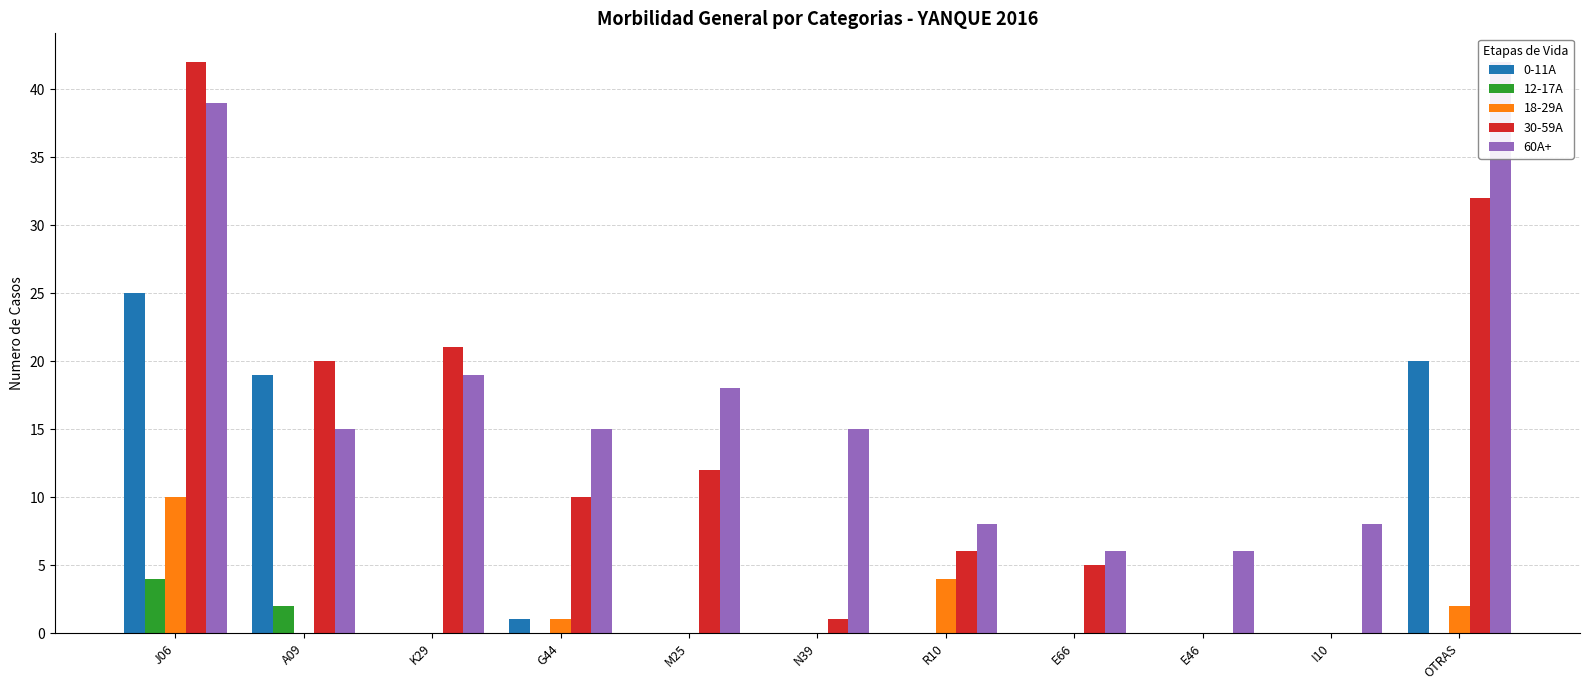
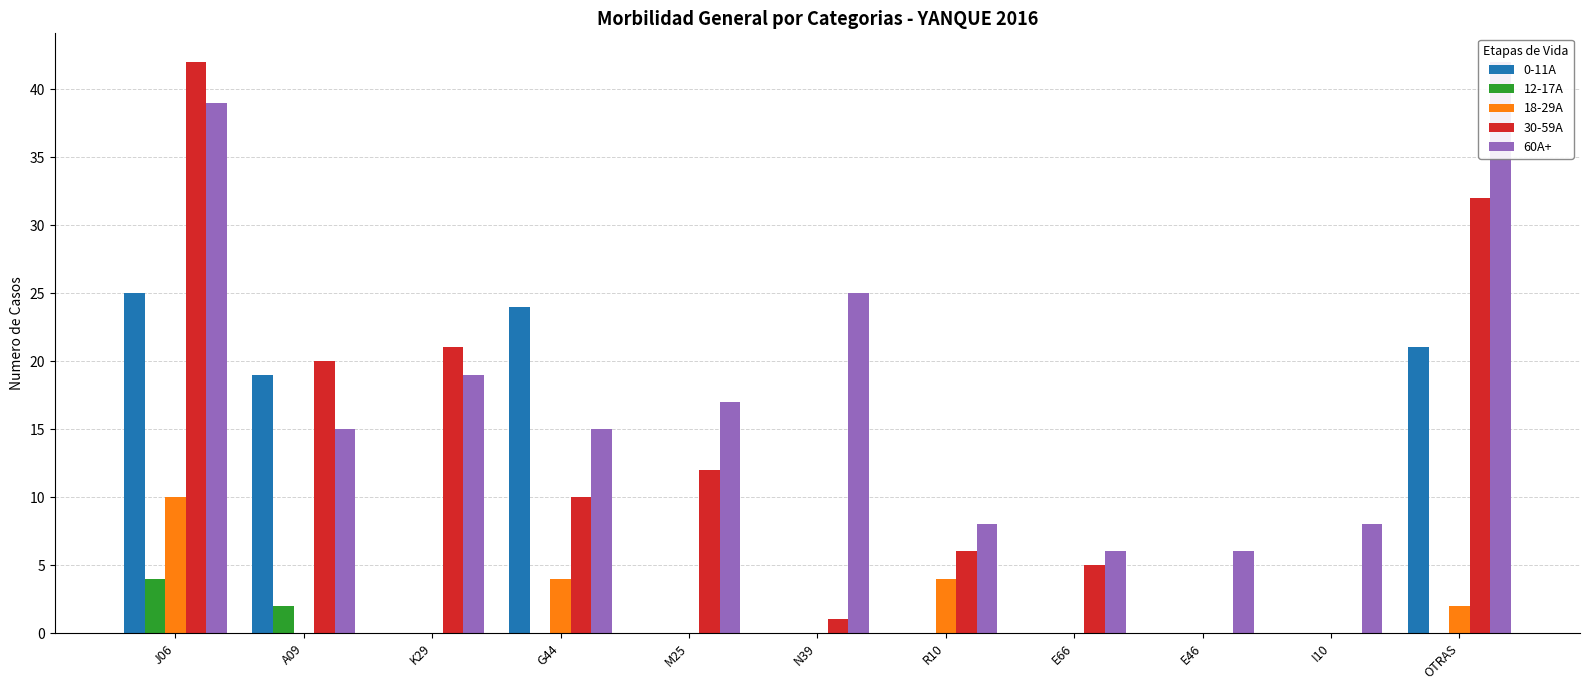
  {
    "0-11A": {
      "J06": 25,
      "A09": 19,
      "K29": 0,
-     "G44": 1,
+     "G44": 24,
      "M25": 0,
      "N39": 0,
      "R10": 0,
      "E66": 0,
      "E46": 0,
      "I10": 0,
-     "OTRAS": 20
+     "OTRAS": 21
    },
    "12-17A": {
      "J06": 4,
      "A09": 2,
      "K29": 0,
      "G44": 0,
      "M25": 0,
      "N39": 0,
      "R10": 0,
      "E66": 0,
      "E46": 0,
      "I10": 0,
      "OTRAS": 0
    },
    "18-29A": {
      "J06": 10,
      "A09": 0,
      "K29": 0,
-     "G44": 1,
+     "G44": 4,
      "M25": 0,
      "N39": 0,
      "R10": 4,
      "E66": 0,
      "E46": 0,
      "I10": 0,
      "OTRAS": 2
    },
    "30-59A": {
      "J06": 42,
      "A09": 20,
      "K29": 21,
      "G44": 10,
      "M25": 12,
      "N39": 1,
      "R10": 6,
      "E66": 5,
      "E46": 0,
      "I10": 0,
      "OTRAS": 32
    },
    "60A+": {
      "J06": 39,
      "A09": 15,
      "K29": 19,
      "G44": 15,
-     "M25": 18,
-     "N39": 15,
+     "M25": 17,
+     "N39": 25,
      "R10": 8,
      "E66": 6,
      "E46": 6,
      "I10": 8
    }
  }
